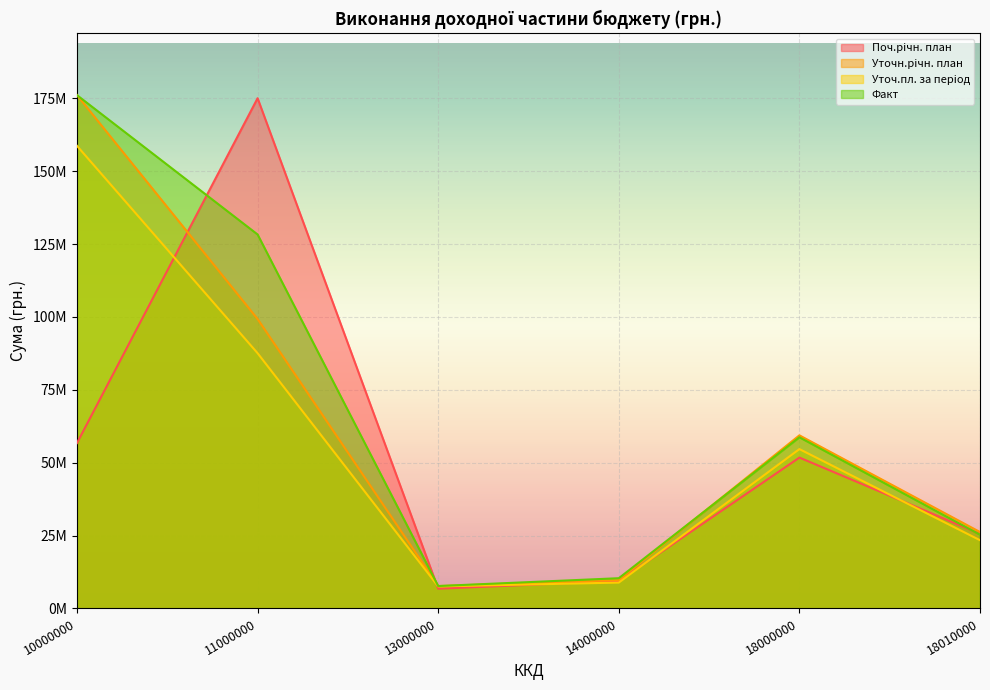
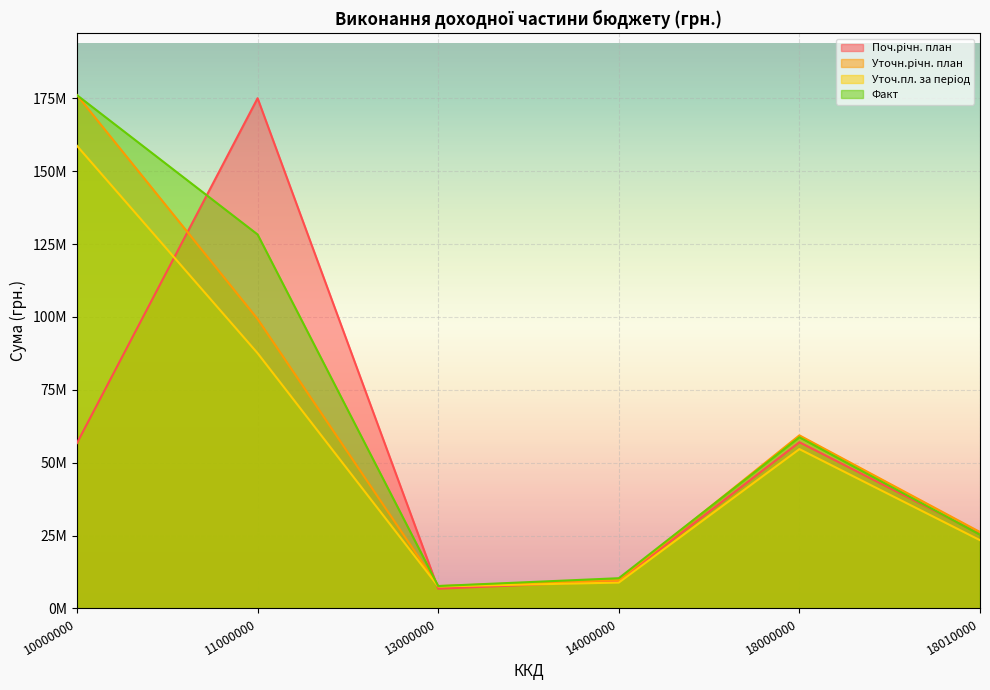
  {
    "Поч.річн. план": {
      "10000000": 57000000,
      "11000000": 175000000,
-     "18000000": 52000000
+     "18000000": 57000000
    },
    "Факт": {
      "11000000": 128000000
    }
  }
